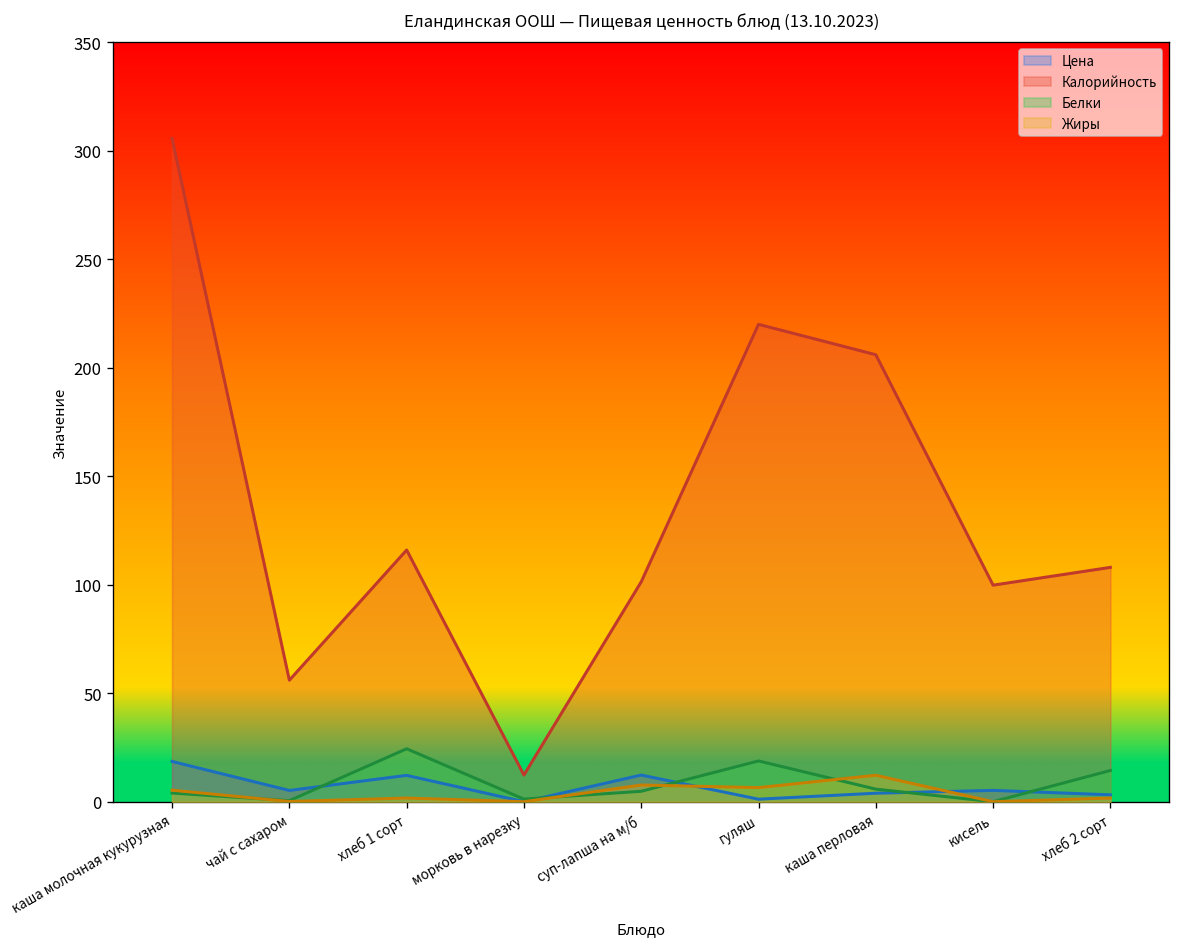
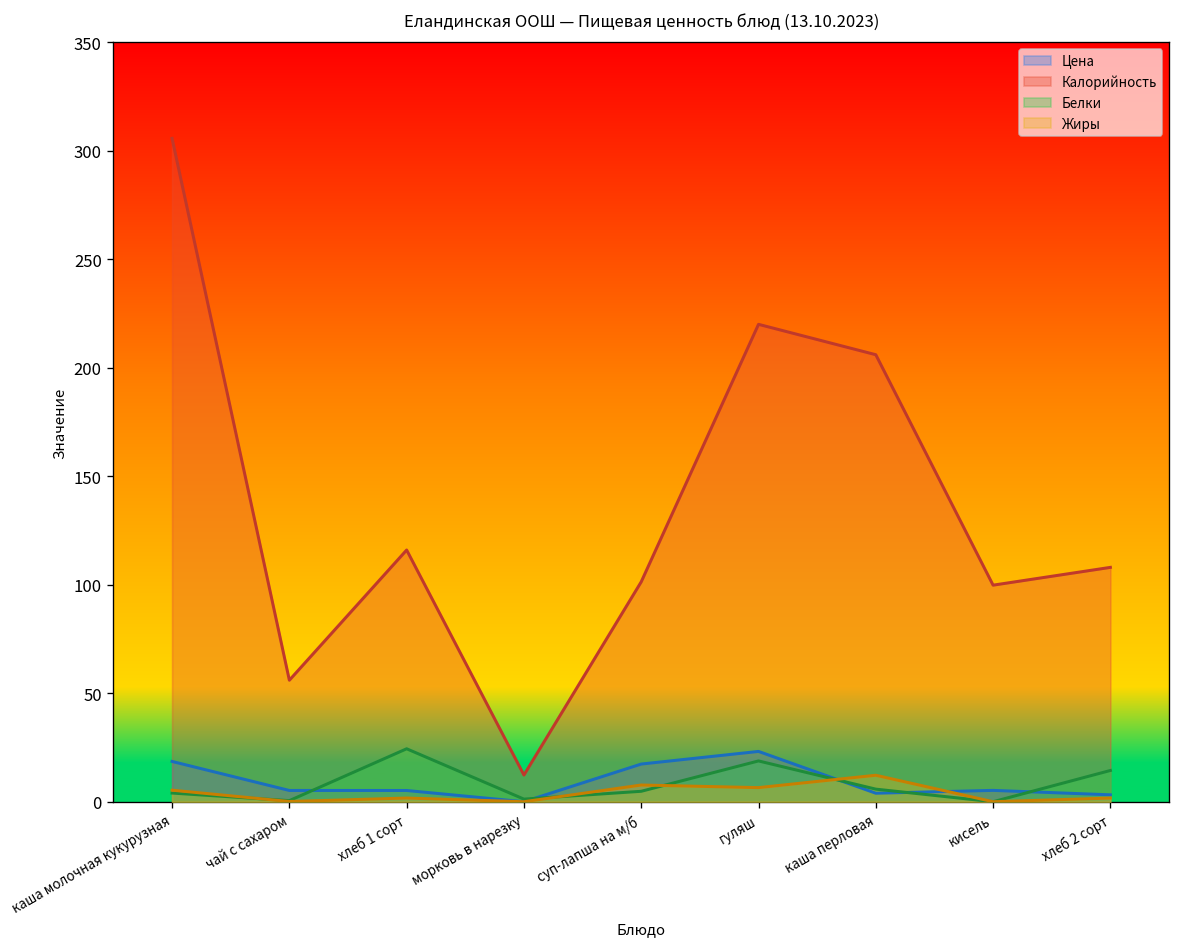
  {
    "Цена": {
      "каша молочная кукурузная": 19,
      "чай с сахаром": 5,
-     "хлеб 1 сорт": 12,
-     "суп-лапша на м/б": 12,
-     "гуляш": 1,
+     "хлеб 1 сорт": 5,
+     "суп-лапша на м/б": 17,
+     "гуляш": 23,
      "каша перловая": 4,
      "кисель": 5,
      "хлеб 2 сорт": 3
    },
    "Белки": {
      "хлеб 1 сорт": 24,
      "суп-лапша на м/б": 5,
      "гуляш": 19,
      "каша перловая": 6,
      "хлеб 2 сорт": 14
    }
  }
